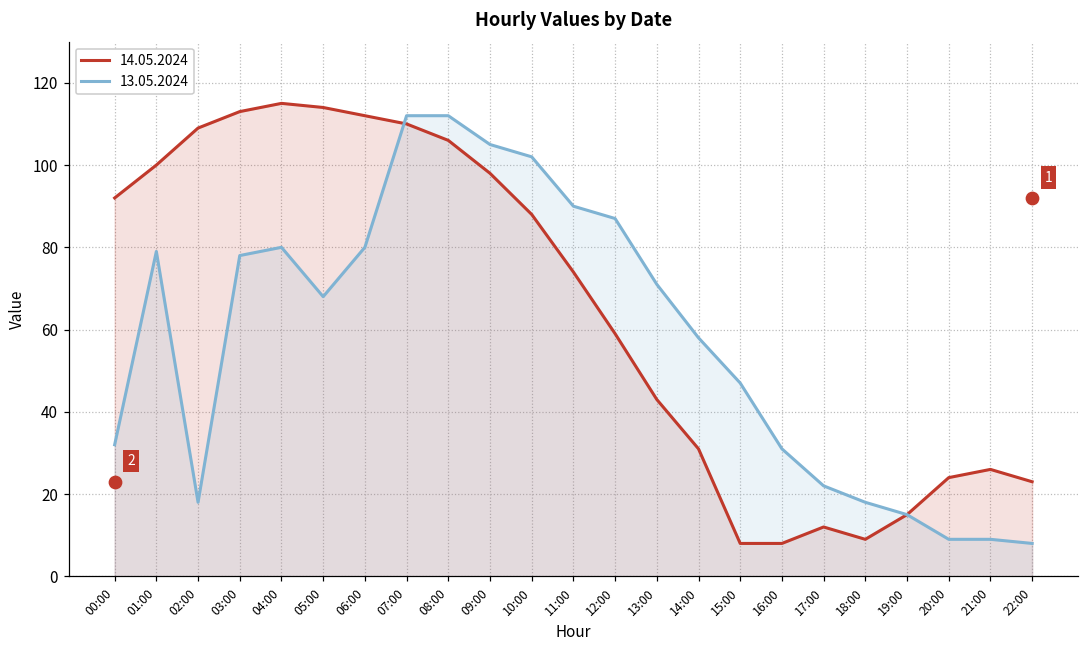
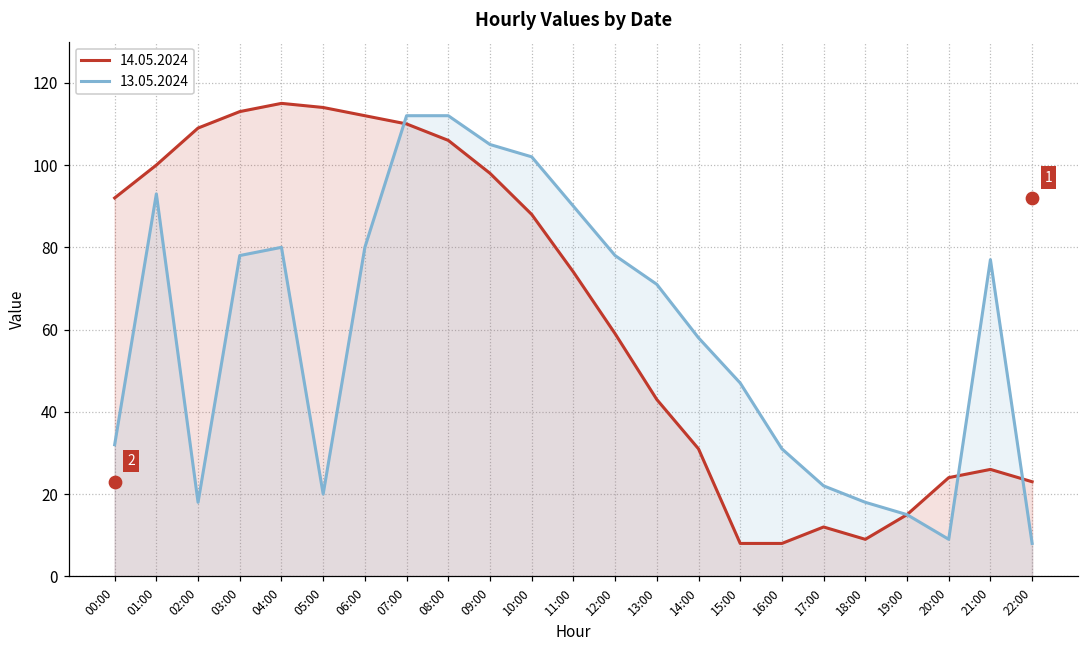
  {
    "13.05.2024": {
-     "01:00": 79,
+     "01:00": 93,
      "02:00": 18,
      "03:00": 78,
      "04:00": 80,
-     "05:00": 68,
+     "05:00": 20,
      "06:00": 80,
      "07:00": 112,
      "08:00": 112,
      "09:00": 105,
      "10:00": 102,
      "11:00": 90,
-     "12:00": 87,
+     "12:00": 78,
      "13:00": 71,
      "14:00": 58,
      "15:00": 47,
      "16:00": 31,
      "17:00": 22,
      "18:00": 18,
      "20:00": 9,
-     "21:00": 9,
+     "21:00": 77,
      "22:00": 8
    }
  }
